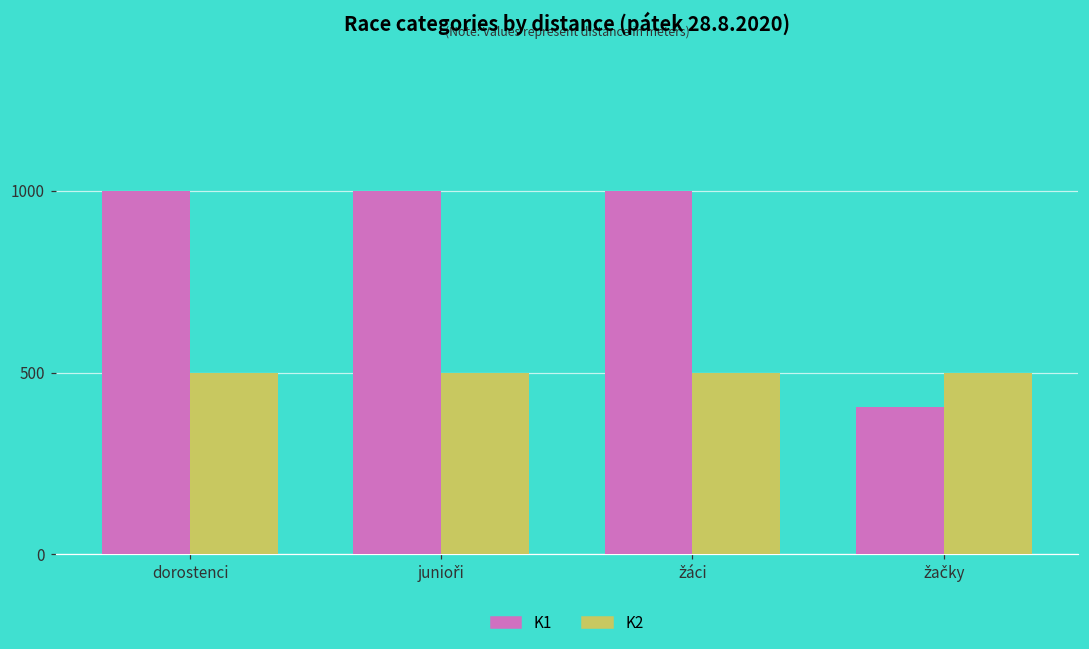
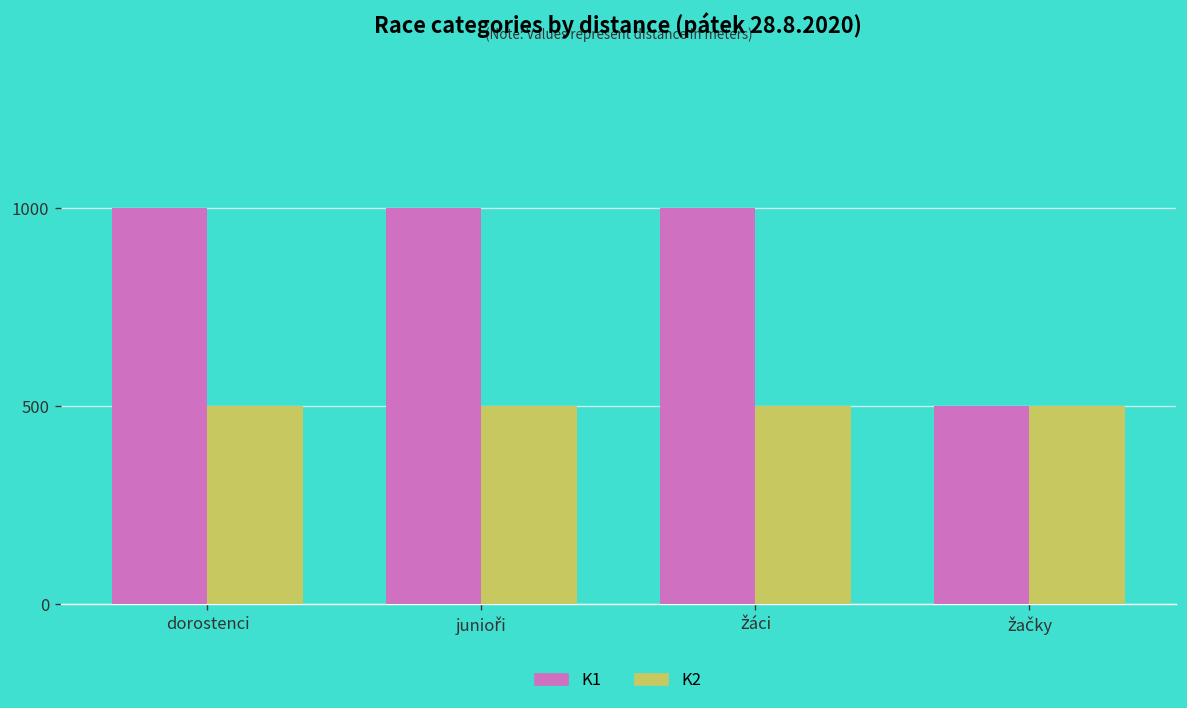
  {
    "K1": {
      "dorostenci": 1000,
      "junioři": 1000,
      "žáci": 1000,
-     "žačky": 400
+     "žačky": 500
    },
    "K2": {
      "dorostenci": 500,
      "junioři": 500,
      "žáci": 500,
      "žačky": 500
    }
  }
